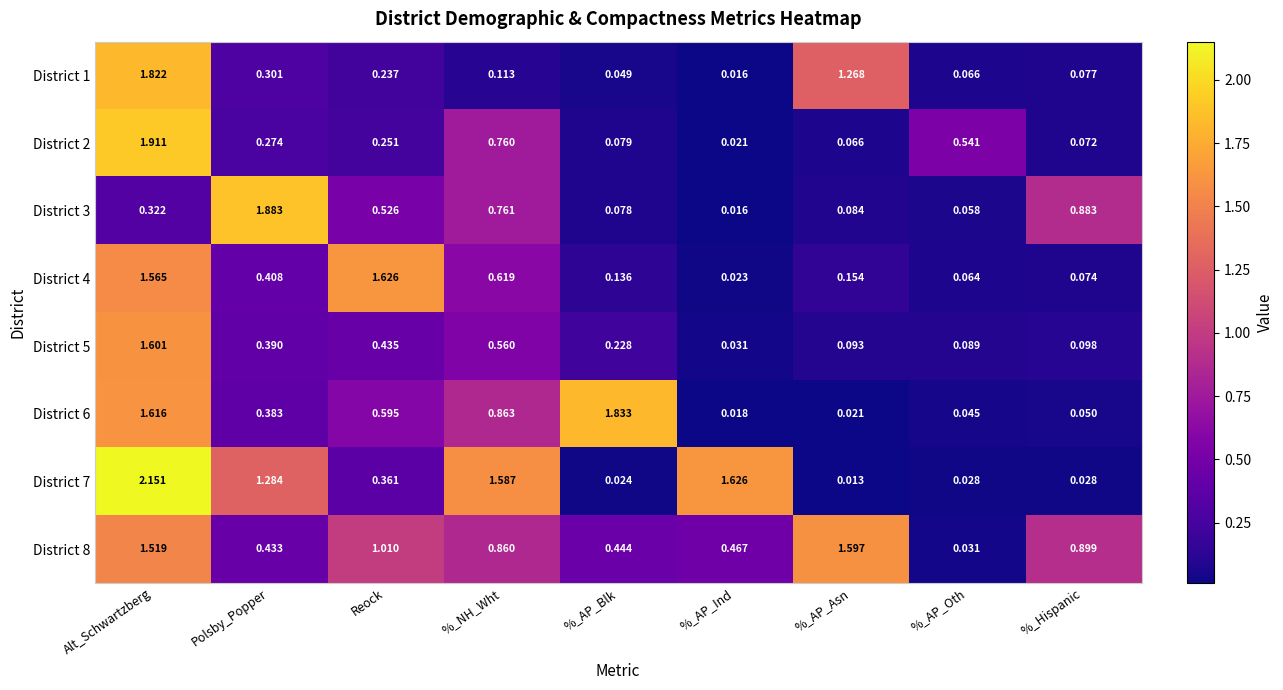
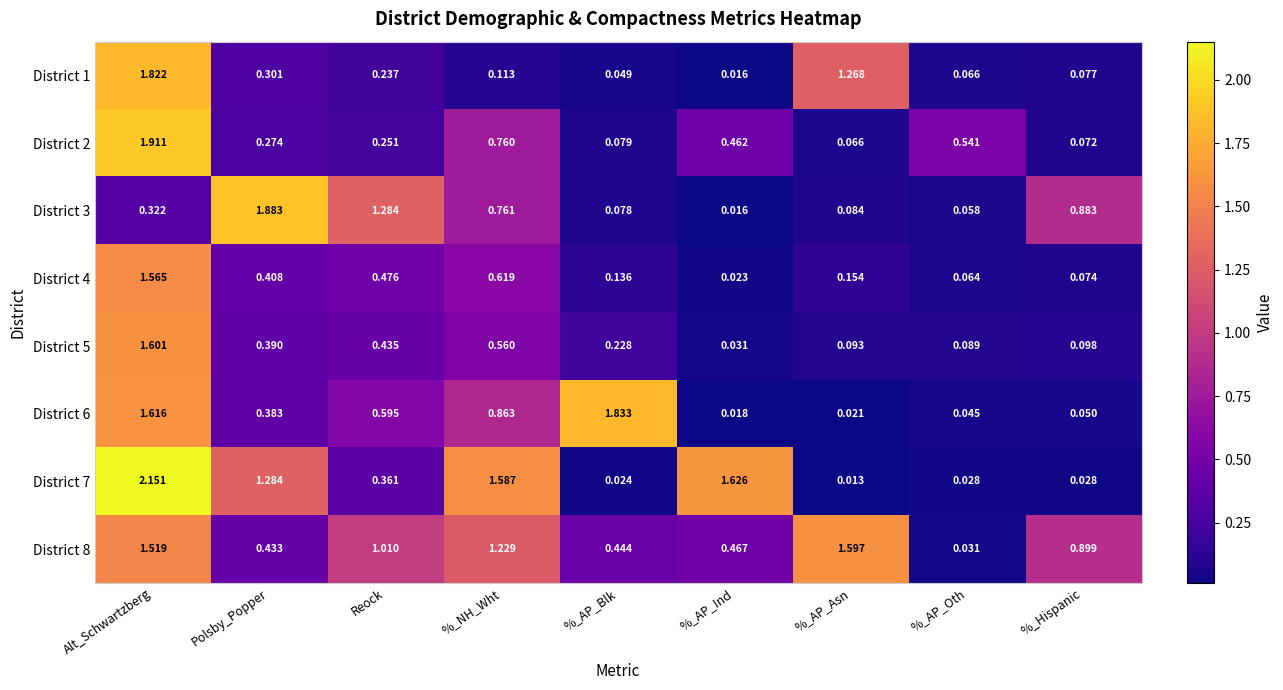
  {
    "District 1": {
      "Alt_Schwartzberg": 1.822,
      "Polsby_Popper": 0.301,
      "Reock": 0.237,
      "%_NH_Wht": 0.113,
      "%_AP_Blk": 0.049,
      "%_AP_Ind": 0.016,
      "%_AP_Asn": 1.268,
      "%_AP_Oth": 0.066,
      "%_Hispanic": 0.077
    },
    "District 2": {
      "Alt_Schwartzberg": 1.911,
      "Polsby_Popper": 0.274,
      "Reock": 0.251,
      "%_NH_Wht": 0.760,
      "%_AP_Blk": 0.079,
-     "%_AP_Ind": 0.021,
+     "%_AP_Ind": 0.462,
      "%_AP_Asn": 0.066,
      "%_AP_Oth": 0.541,
      "%_Hispanic": 0.072
    },
    "District 3": {
      "Alt_Schwartzberg": 0.322,
      "Polsby_Popper": 1.883,
-     "Reock": 0.526,
+     "Reock": 1.284,
      "%_NH_Wht": 0.761,
      "%_AP_Blk": 0.078,
      "%_AP_Ind": 0.016,
      "%_AP_Asn": 0.084,
      "%_AP_Oth": 0.058,
      "%_Hispanic": 0.883
    },
    "District 4": {
      "Alt_Schwartzberg": 1.565,
      "Polsby_Popper": 0.408,
-     "Reock": 1.626,
+     "Reock": 0.476,
      "%_NH_Wht": 0.619,
      "%_AP_Blk": 0.136,
      "%_AP_Ind": 0.023,
      "%_AP_Asn": 0.154,
      "%_AP_Oth": 0.064,
      "%_Hispanic": 0.074
    },
    "District 5": {
      "Alt_Schwartzberg": 1.601,
      "Polsby_Popper": 0.390,
      "Reock": 0.435,
      "%_NH_Wht": 0.560,
      "%_AP_Blk": 0.228,
      "%_AP_Ind": 0.031,
      "%_AP_Asn": 0.093,
      "%_AP_Oth": 0.089,
      "%_Hispanic": 0.098
    },
    "District 6": {
      "Alt_Schwartzberg": 1.616,
      "Polsby_Popper": 0.383,
      "Reock": 0.595,
      "%_NH_Wht": 0.863,
      "%_AP_Blk": 1.833,
      "%_AP_Ind": 0.018,
      "%_AP_Asn": 0.021,
      "%_AP_Oth": 0.045,
      "%_Hispanic": 0.050
    },
    "District 7": {
      "Alt_Schwartzberg": 2.151,
      "Polsby_Popper": 1.284,
      "Reock": 0.361,
      "%_NH_Wht": 1.587,
      "%_AP_Blk": 0.024,
      "%_AP_Ind": 1.626,
      "%_AP_Asn": 0.013,
      "%_AP_Oth": 0.028,
      "%_Hispanic": 0.028
    },
    "District 8": {
      "Alt_Schwartzberg": 1.519,
      "Polsby_Popper": 0.433,
      "Reock": 1.010,
-     "%_NH_Wht": 0.860,
+     "%_NH_Wht": 1.229,
      "%_AP_Blk": 0.444,
      "%_AP_Ind": 0.467,
      "%_AP_Asn": 1.597,
      "%_AP_Oth": 0.031,
      "%_Hispanic": 0.899
    }
  }
